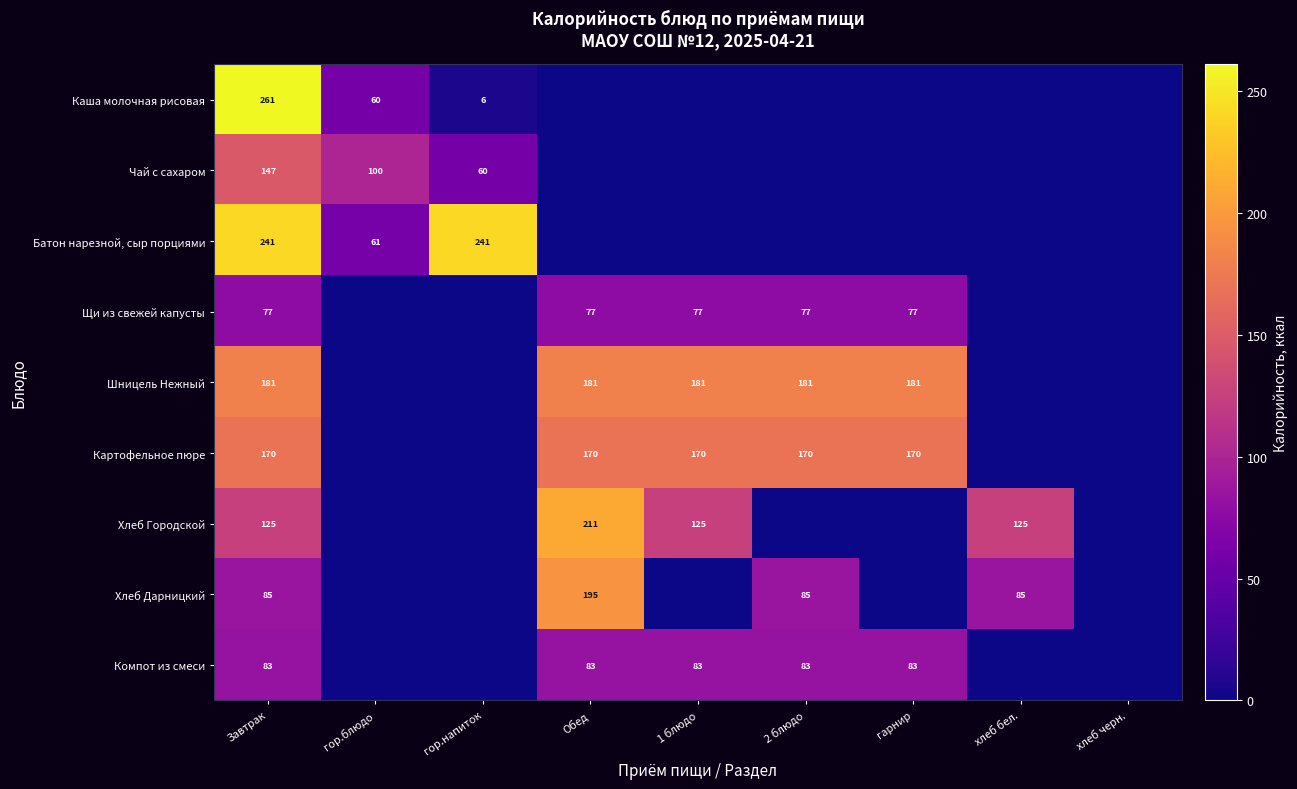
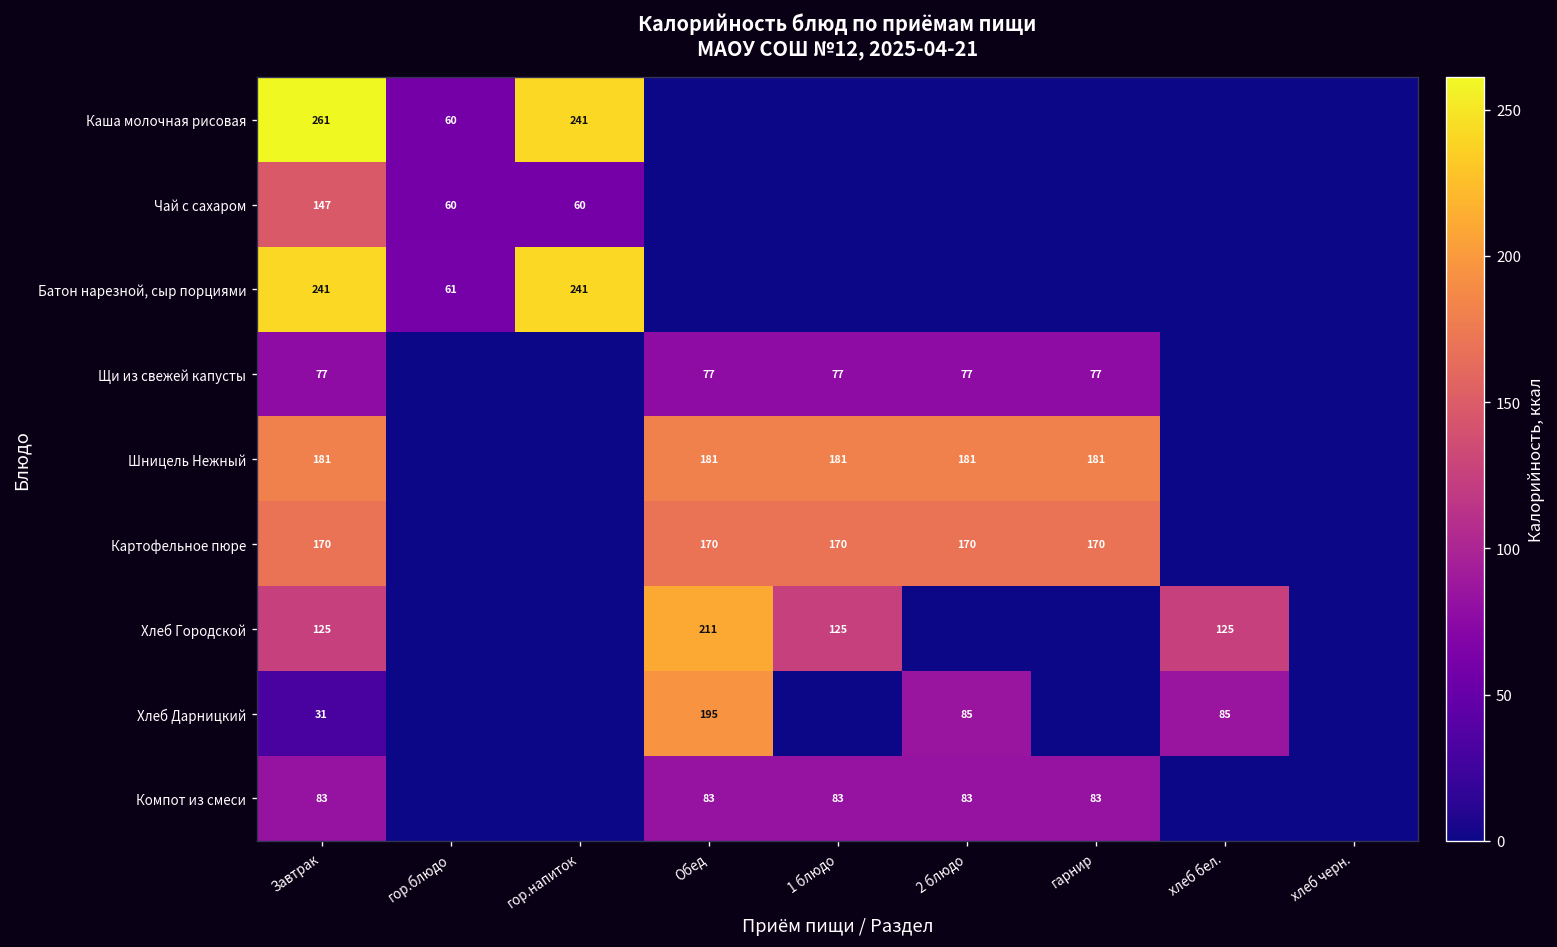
  {
    "Каша молочная рисовая": {
      "Завтрак": 261,
      "гор.блюдо": 60,
-     "гор.напиток": 6
+     "гор.напиток": 241
    },
    "Чай с сахаром": {
      "Завтрак": 147,
-     "гор.блюдо": 100,
+     "гор.блюдо": 60,
      "гор.напиток": 60
    },
    "Батон нарезной, сыр порциями": {
      "Завтрак": 241,
      "гор.блюдо": 61,
      "гор.напиток": 241
    },
    "Щи из свежей капусты": {
      "Завтрак": 77,
      "Обед": 77,
      "1 блюдо": 77,
      "2 блюдо": 77,
      "гарнир": 77
    },
    "Шницель Нежный": {
      "Завтрак": 181,
      "Обед": 181,
      "1 блюдо": 181,
      "2 блюдо": 181,
      "гарнир": 181
    },
    "Картофельное пюре": {
      "Завтрак": 170,
      "Обед": 170,
      "1 блюдо": 170,
      "2 блюдо": 170,
      "гарнир": 170
    },
    "Хлеб Городской": {
      "Завтрак": 125,
      "Обед": 211,
      "1 блюдо": 125,
      "хлеб бел.": 125
    },
    "Хлеб Дарницкий": {
-     "Завтрак": 85,
+     "Завтрак": 31,
      "Обед": 195,
      "2 блюдо": 85,
      "хлеб бел.": 85
    },
    "Компот из смеси": {
      "Завтрак": 83,
      "Обед": 83,
      "1 блюдо": 83,
      "2 блюдо": 83,
      "гарнир": 83
    }
  }
